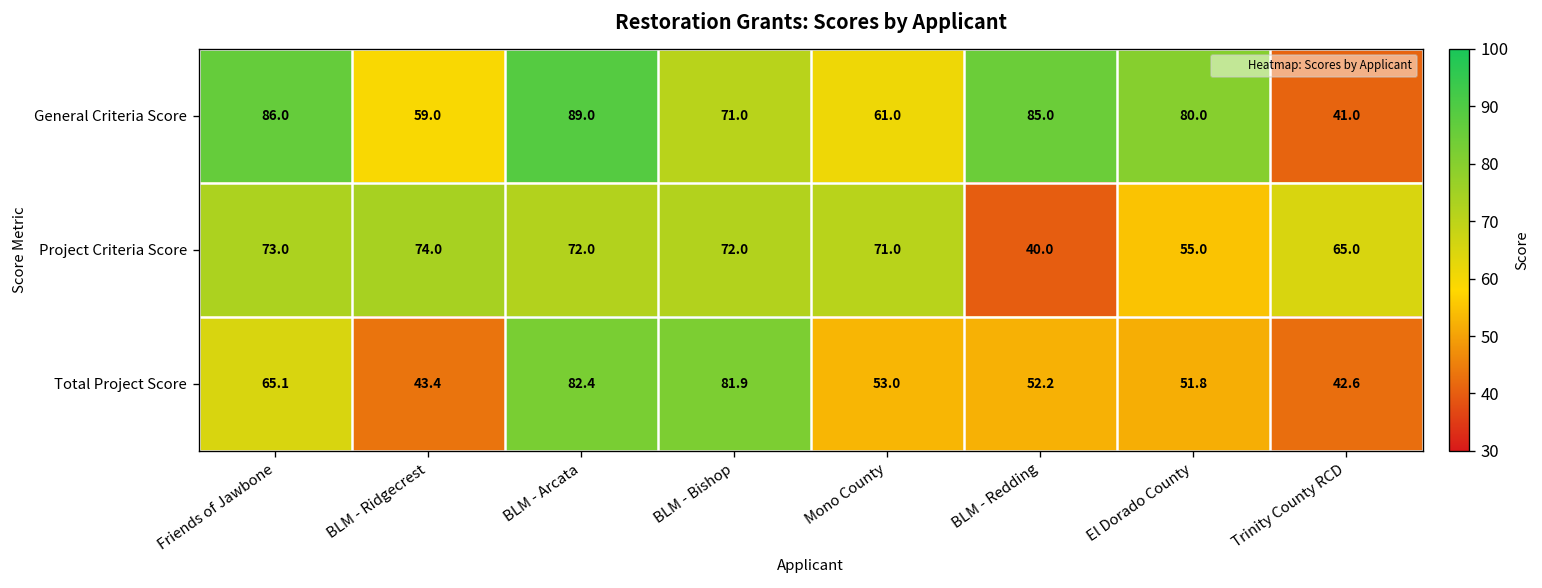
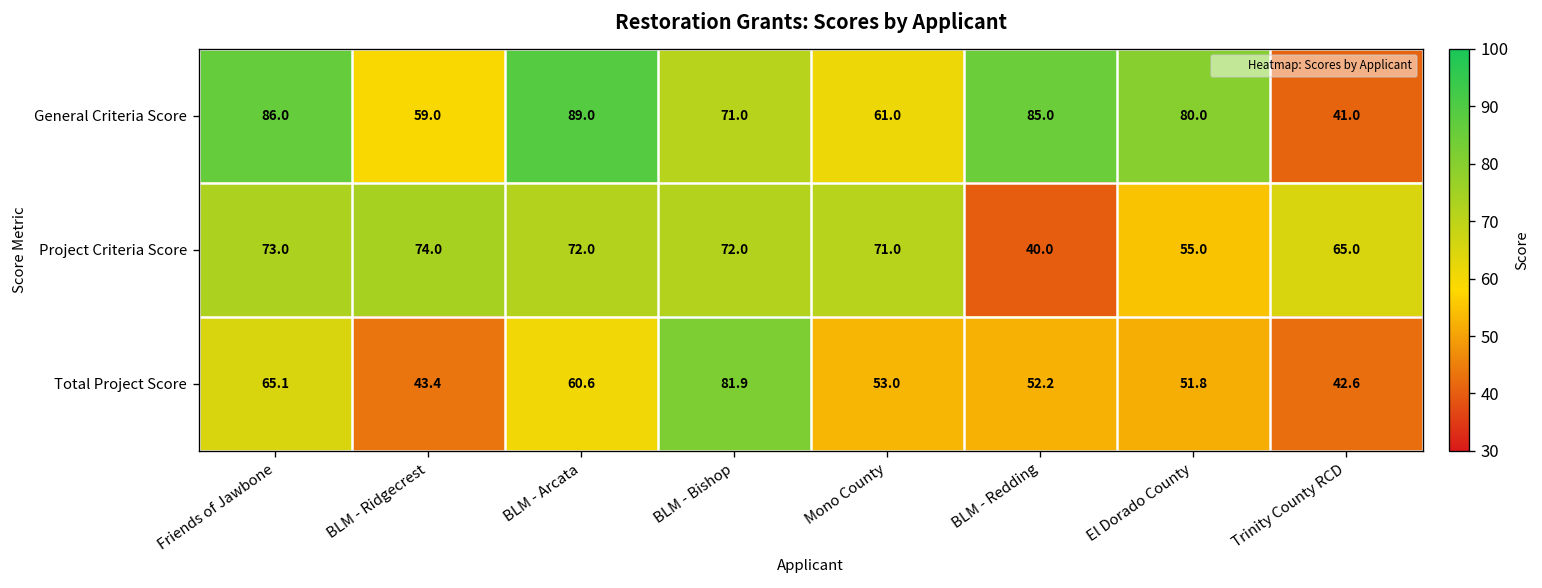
  {
    "General Criteria Score": {
      "Friends of Jawbone": 86.0,
      "BLM - Ridgecrest": 59.0,
      "BLM - Arcata": 89.0,
      "BLM - Bishop": 71.0,
      "Mono County": 61.0,
      "BLM - Redding": 85.0,
      "El Dorado County": 80.0,
      "Trinity County RCD": 41.0
    },
    "Project Criteria Score": {
      "Friends of Jawbone": 73.0,
      "BLM - Ridgecrest": 74.0,
      "BLM - Arcata": 72.0,
      "BLM - Bishop": 72.0,
      "Mono County": 71.0,
      "BLM - Redding": 40.0,
      "El Dorado County": 55.0,
      "Trinity County RCD": 65.0
    },
    "Total Project Score": {
      "Friends of Jawbone": 65.1,
      "BLM - Ridgecrest": 43.4,
-     "BLM - Arcata": 82.4,
+     "BLM - Arcata": 60.6,
      "BLM - Bishop": 81.9,
      "Mono County": 53.0,
      "BLM - Redding": 52.2,
      "El Dorado County": 51.8,
      "Trinity County RCD": 42.6
    }
  }
